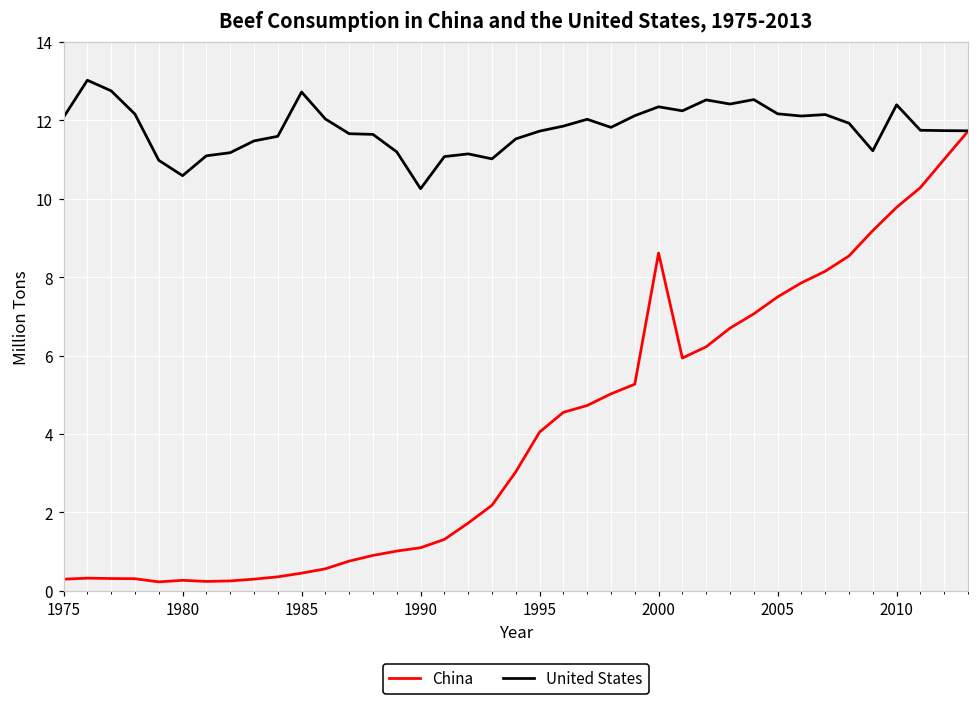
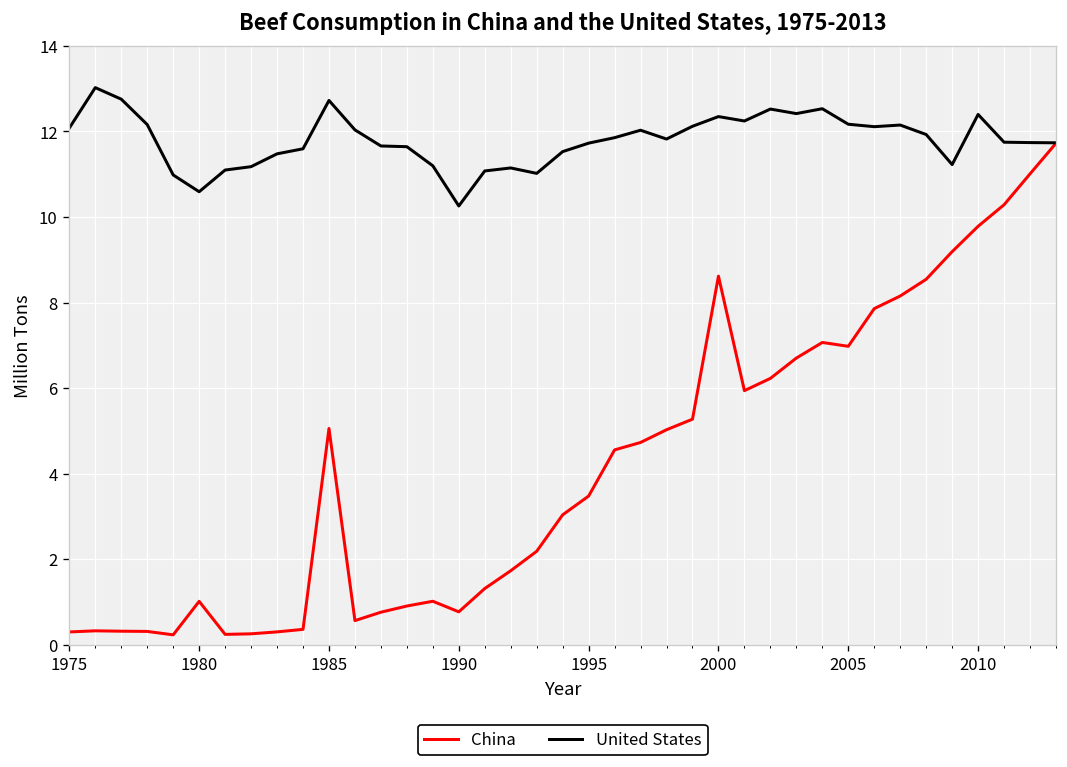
  {
    "China": {
      "1975": 0.3,
-     "1980": 0.3,
-     "1985": 0.5,
-     "1990": 1.1,
-     "1995": 4.1,
+     "1980": 1.0,
+     "1985": 5.1,
+     "1990": 0.8,
+     "1995": 3.5,
      "2000": 8.6,
-     "2005": 7.5,
+     "2005": 7.0,
      "2010": 9.8
    },
    "United States": {
      "1975": 12.1,
      "1980": 10.6,
      "1985": 12.7,
      "1990": 10.3,
      "1995": 11.7,
      "2000": 12.3,
      "2005": 12.2,
      "2010": 12.4
    }
  }
